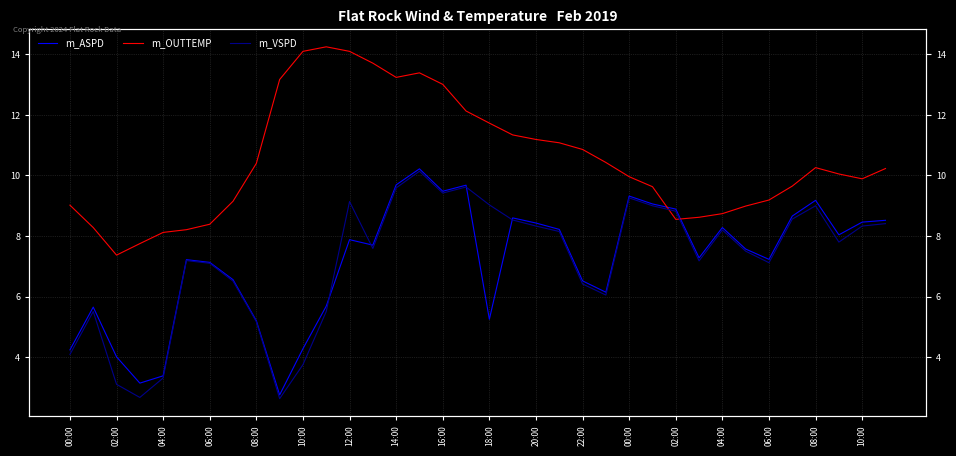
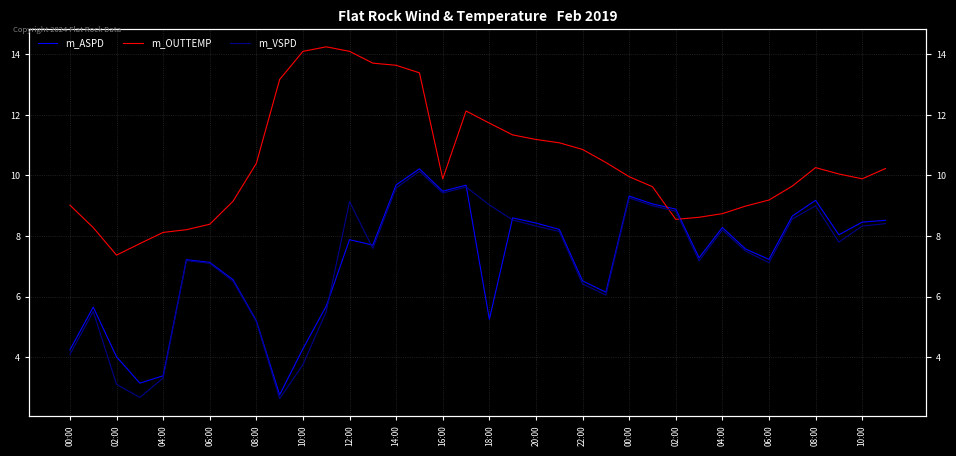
  {
    "m_ASPD": {
      "12:00": 7.9,
      "14:00": 9.7,
      "18:00": 5.3,
      "20:00": 8.4,
      "22:00": 6.5
    },
    "m_OUTTEMP": {
      "12:00": 14.1,
-     "14:00": 13.2,
-     "16:00": 13.0,
+     "14:00": 13.6,
+     "16:00": 9.9,
      "18:00": 11.7,
      "20:00": 11.2,
      "22:00": 10.9
    },
    "m_VSPD": {
      "12:00": 9.1,
      "14:00": 9.6,
      "18:00": 9.0,
      "20:00": 8.3,
      "22:00": 6.4
    }
  }
